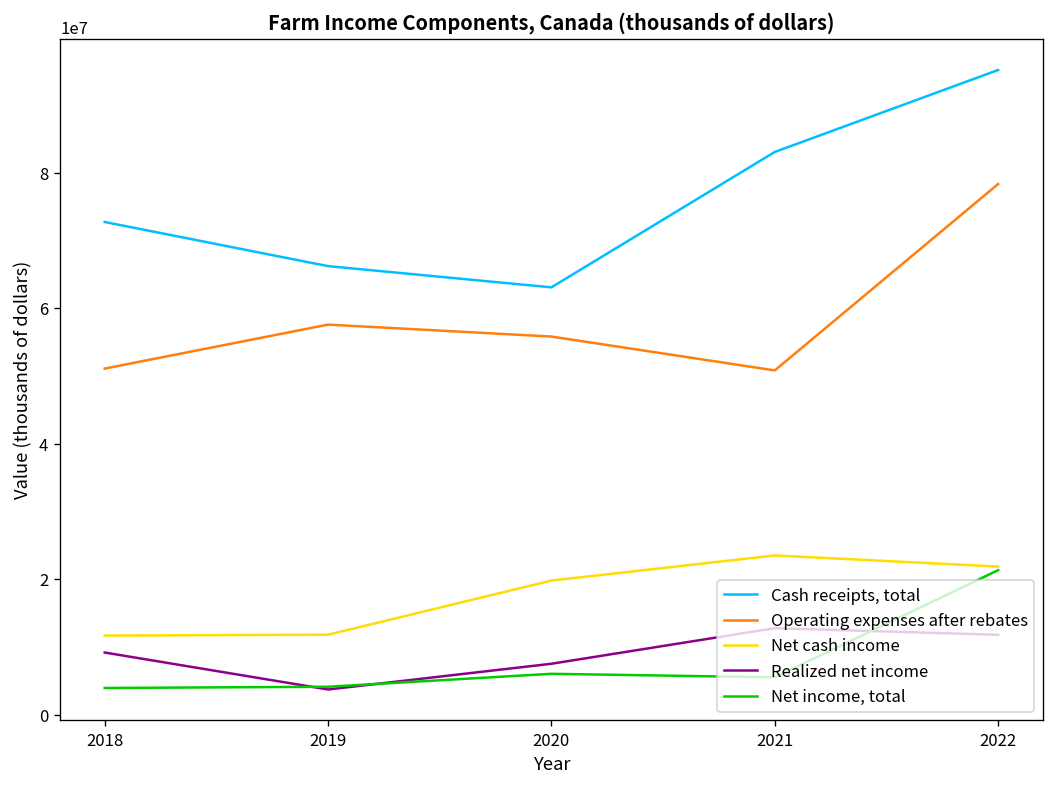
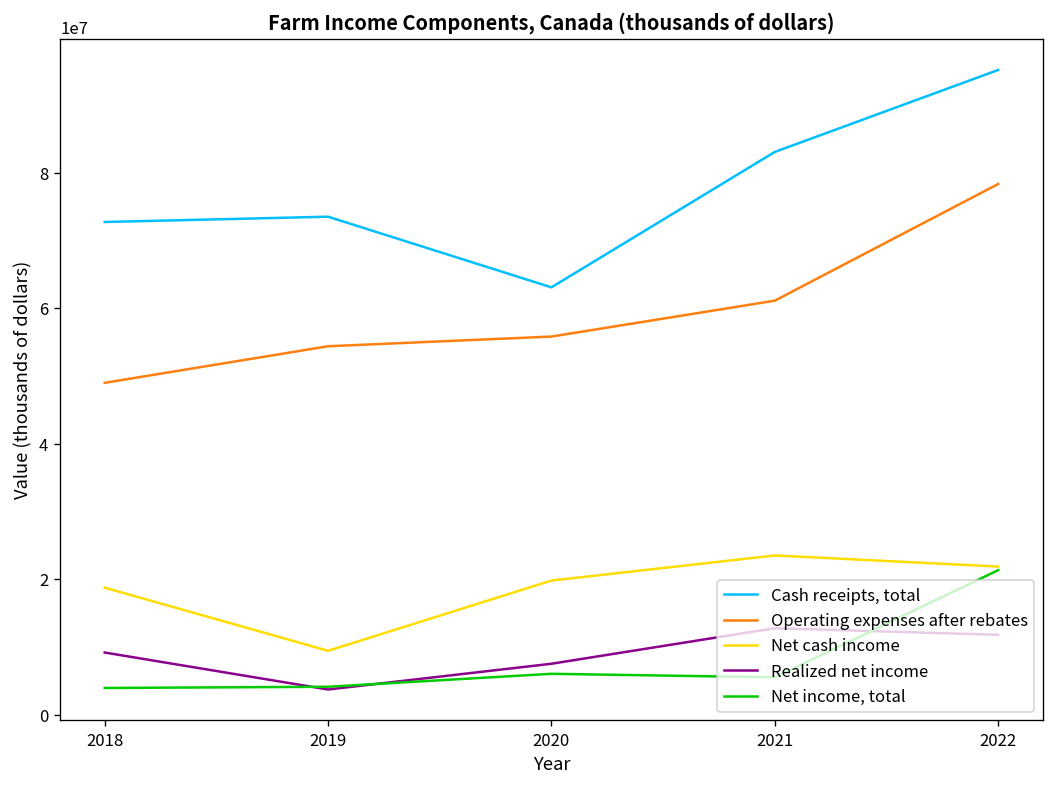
  {
    "Cash receipts, total": {
      "2018": 73000000,
-     "2019": 66000000,
+     "2019": 74000000,
      "2020": 63000000,
      "2021": 83000000,
      "2022": 95000000
    },
    "Operating expenses after rebates": {
-     "2018": 51000000,
-     "2019": 58000000,
+     "2018": 49000000,
+     "2019": 54000000,
      "2020": 56000000,
-     "2021": 51000000,
+     "2021": 61000000,
      "2022": 78000000
    },
    "Net cash income": {
-     "2018": 12000000,
-     "2019": 12000000,
+     "2018": 19000000,
+     "2019": 9000000,
      "2020": 20000000,
      "2021": 24000000,
      "2022": 22000000
    },
    "Realized net income": {
      "2018": 9000000,
      "2020": 8000000
    },
    "Net income, total": {
      "2018": 4000000,
      "2020": 6000000,
      "2022": 21000000
    }
  }
